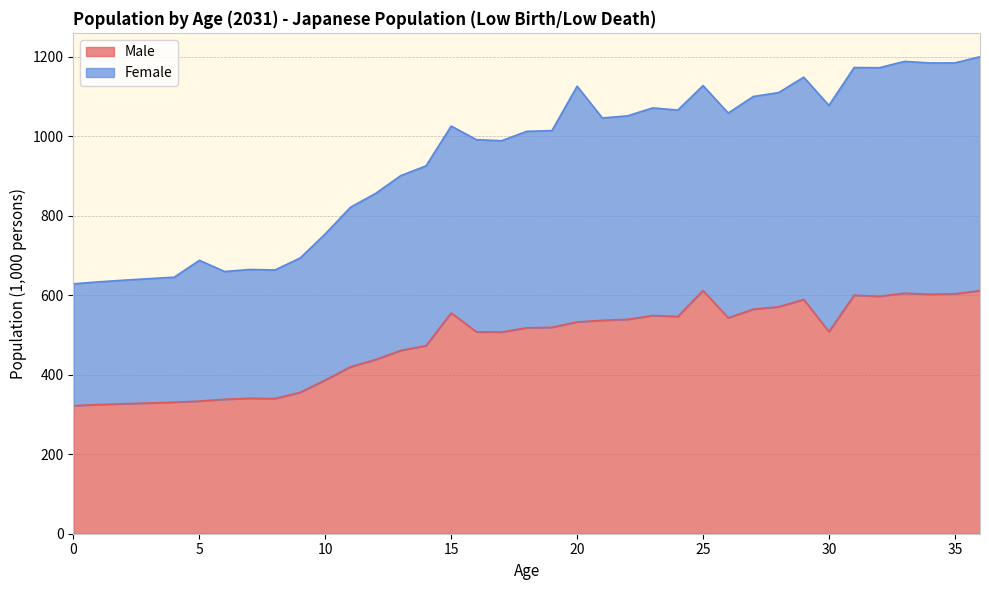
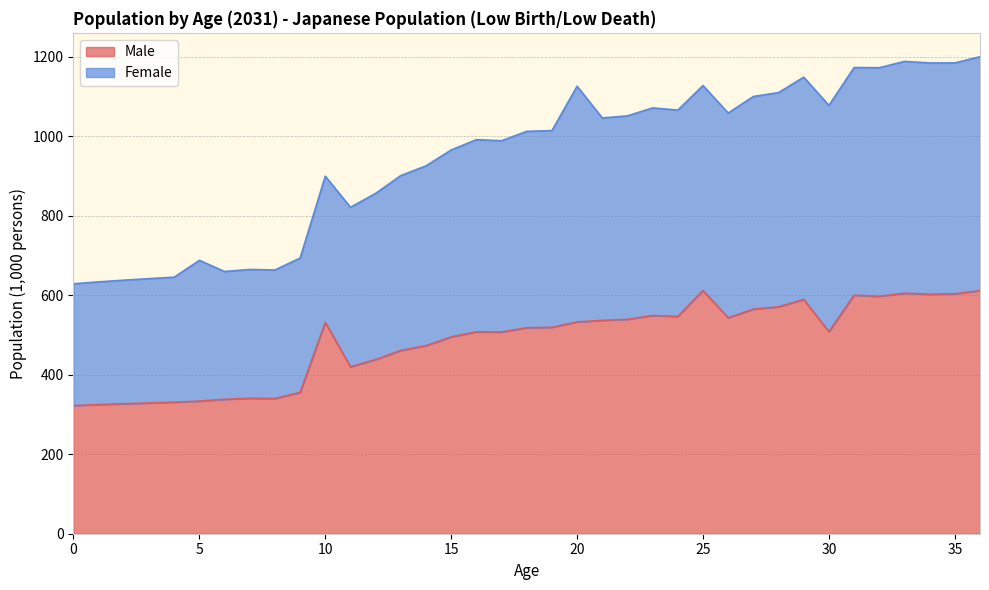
  {
    "Male": {
      "0": 320,
      "5": 330,
-     "10": 390,
-     "15": 560,
+     "10": 530,
+     "15": 500,
      "20": 530,
      "25": 610,
      "30": 510,
      "35": 600
    },
    "Female": {
      "0": 310,
      "5": 350,
      "10": 370,
      "15": 470,
      "20": 590,
      "25": 520,
      "30": 570,
      "35": 580
    }
  }
